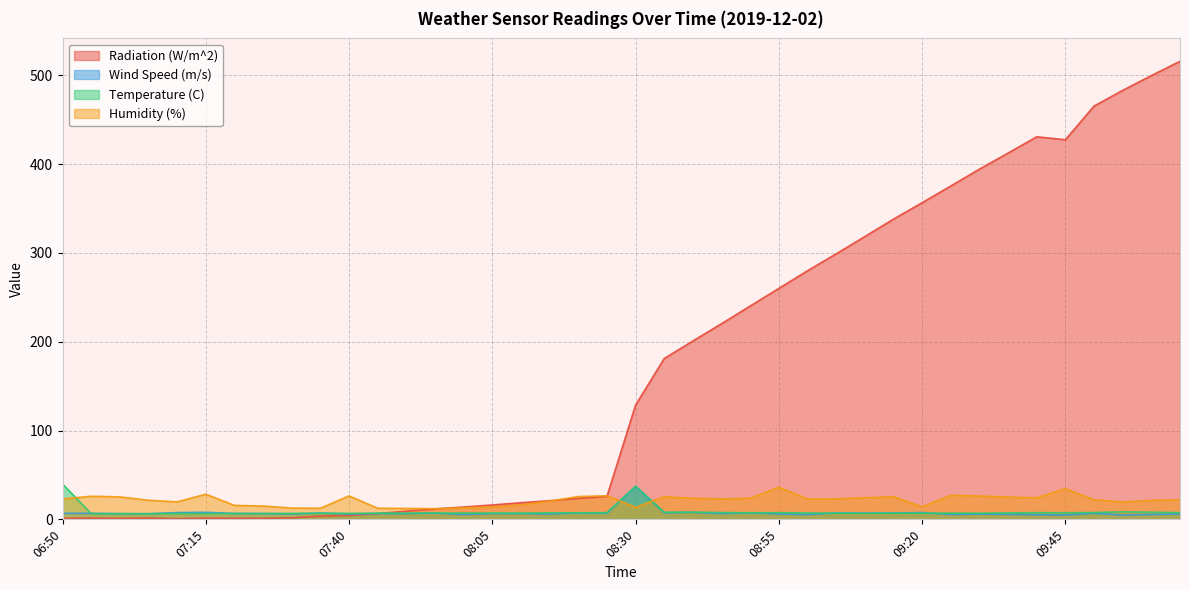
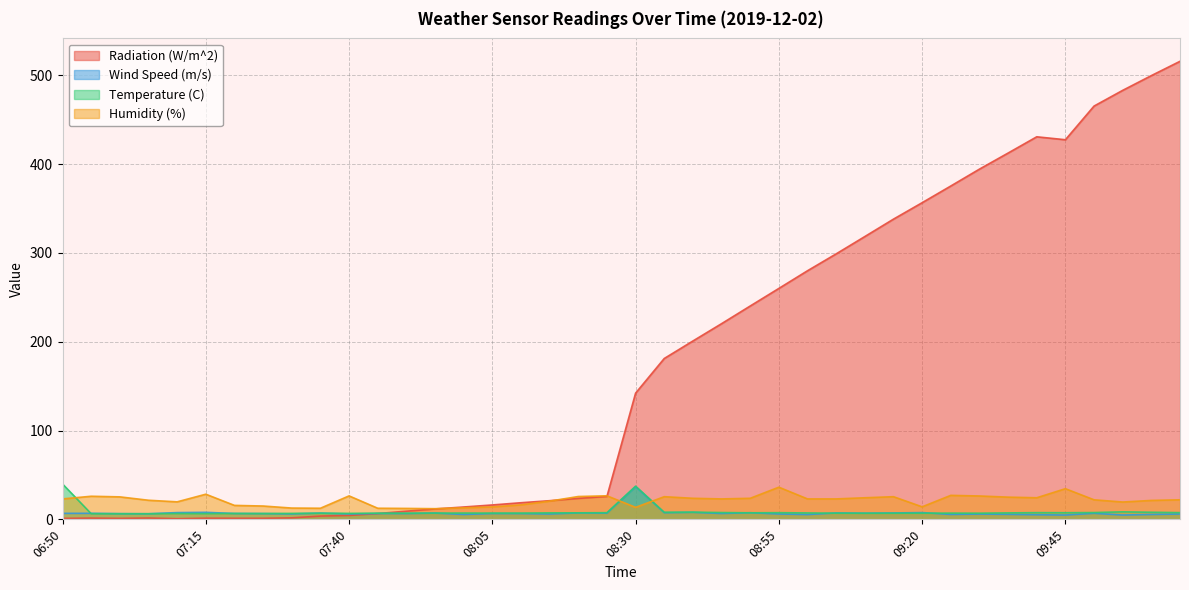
  {
    "Radiation (W/m^2)": {
      "06:50": 0,
      "07:15": 0,
-     "08:30": 130,
+     "08:30": 140,
      "08:55": 260,
      "09:20": 360,
      "09:45": 430
    },
    "Wind Speed (m/s)": {
      "06:50": 10
    },
    "Temperature (C)": {
      "06:50": 40
    },
    "Humidity (%)": {
      "06:50": 20,
      "07:15": 30,
      "07:40": 30,
      "08:30": 10,
      "08:55": 40,
      "09:20": 10,
      "09:45": 30
    }
  }
